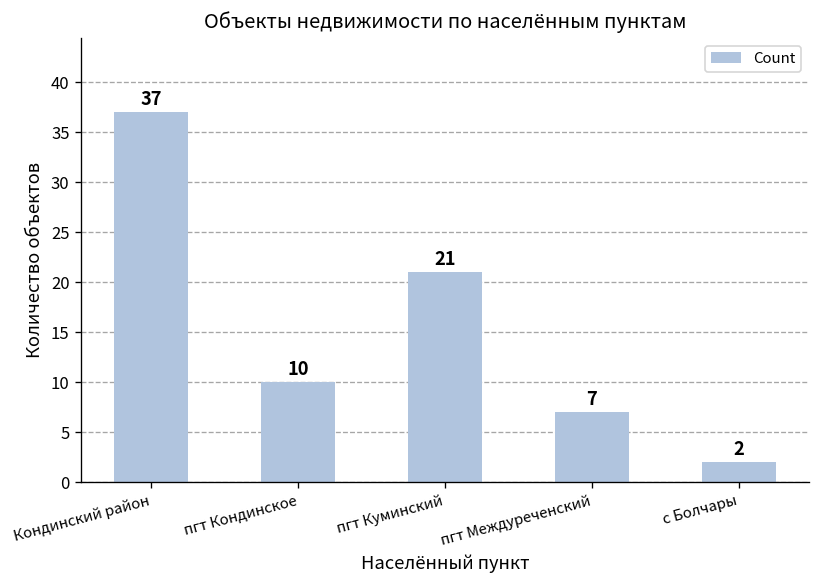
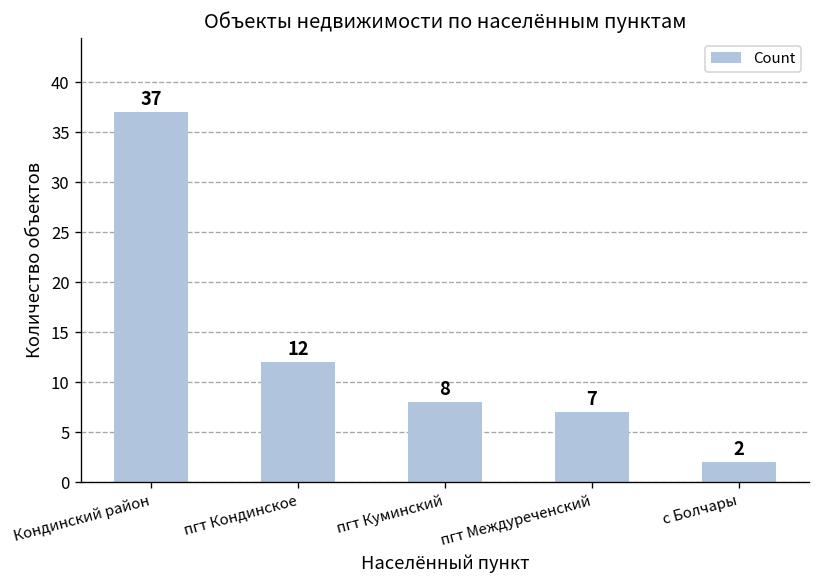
  {
    "Кондинский район": 37,
-   "пгт Кондинское": 10,
-   "пгт Куминский": 21,
+   "пгт Кондинское": 12,
+   "пгт Куминский": 8,
    "пгт Междуреченский": 7,
    "с Болчары": 2
  }
